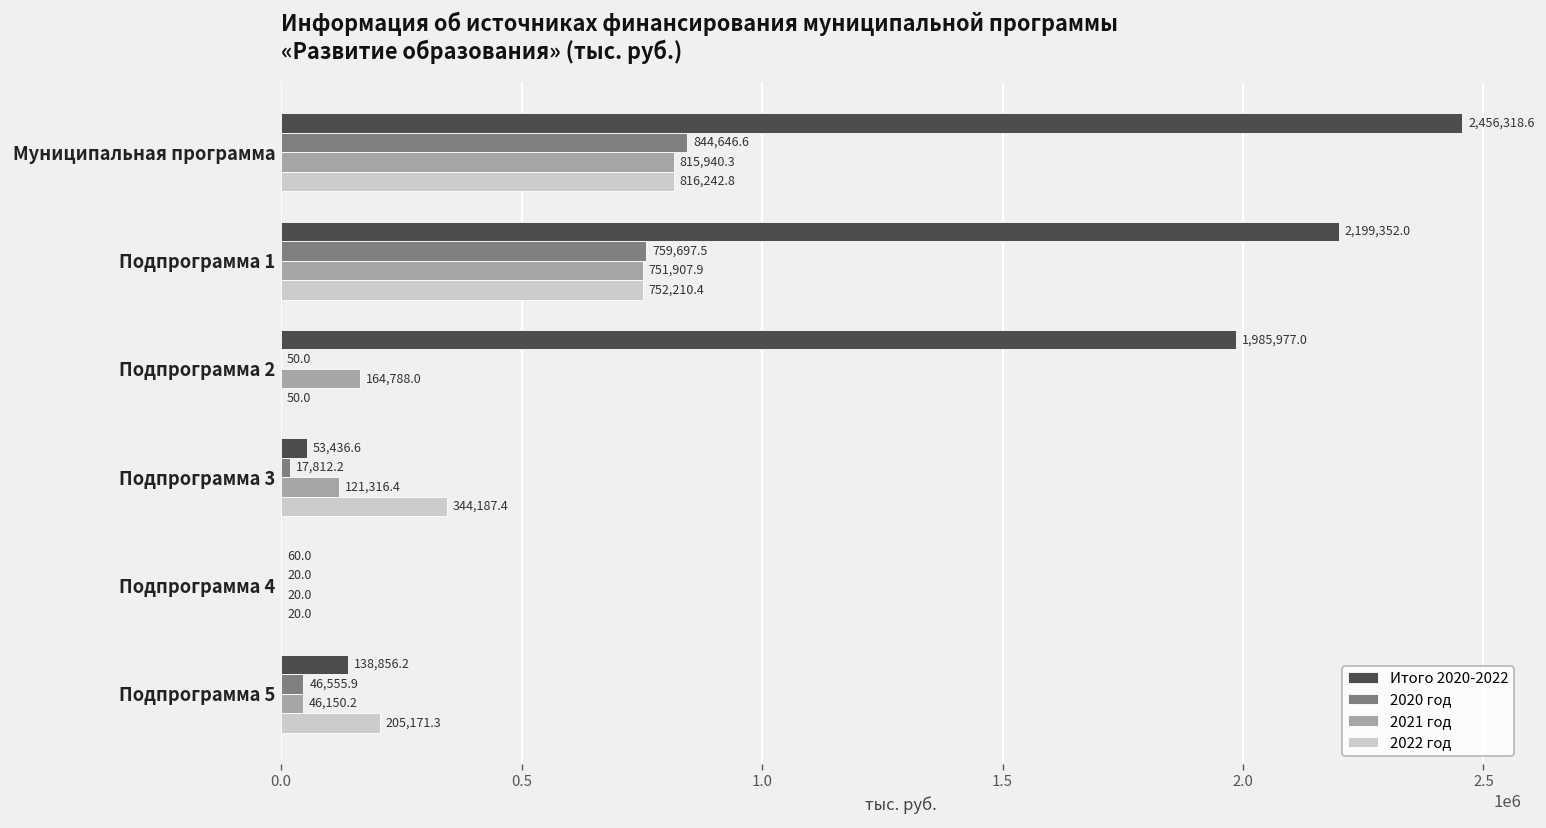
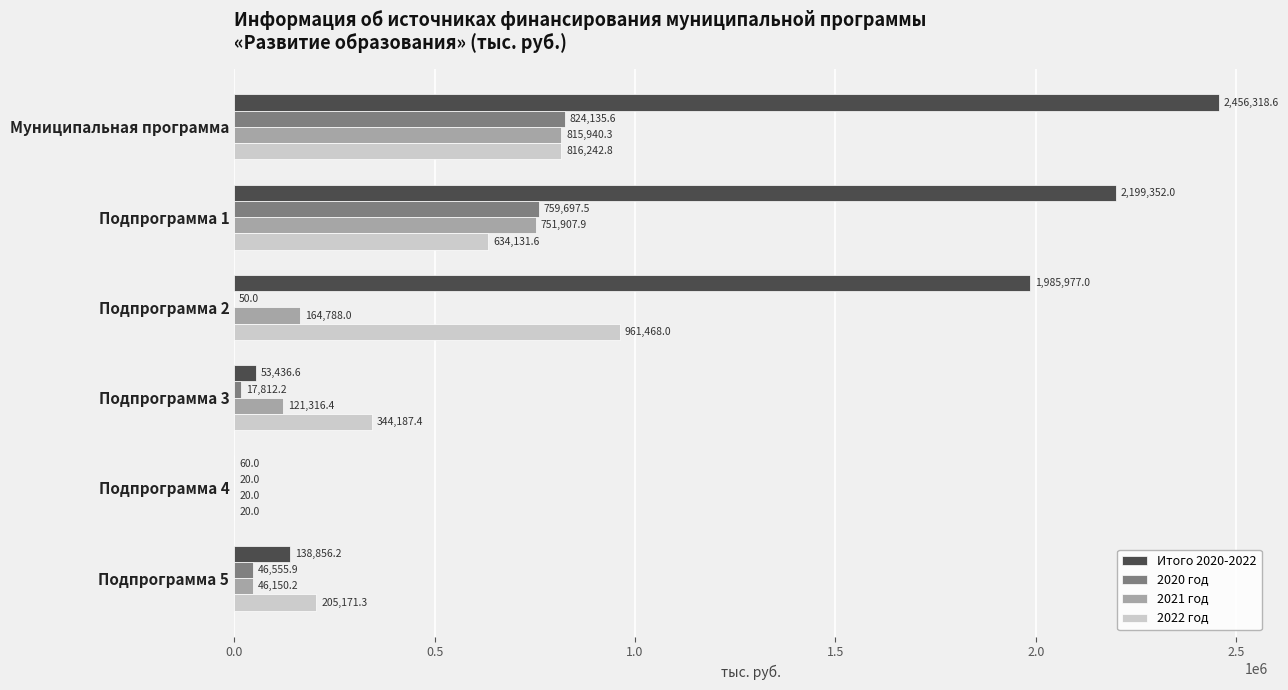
  {
    "Итого 2020-2022": {
      "Муниципальная программа": "2,456,318.6",
      "Подпрограмма 1": "2,199,352.0",
      "Подпрограмма 2": "1,985,977.0",
      "Подпрограмма 3": "53,436.6",
      "Подпрограмма 4": "60.0",
      "Подпрограмма 5": "138,856.2"
    },
    "2020 год": {
-     "Муниципальная программа": "844,646.6",
+     "Муниципальная программа": "824,135.6",
      "Подпрограмма 1": "759,697.5",
      "Подпрограмма 2": "50.0",
      "Подпрограмма 3": "17,812.2",
      "Подпрограмма 4": "20.0",
      "Подпрограмма 5": "46,555.9"
    },
    "2021 год": {
      "Муниципальная программа": "815,940.3",
      "Подпрограмма 1": "751,907.9",
      "Подпрограмма 2": "164,788.0",
      "Подпрограмма 3": "121,316.4",
      "Подпрограмма 4": "20.0",
      "Подпрограмма 5": "46,150.2"
    },
    "2022 год": {
      "Муниципальная программа": "816,242.8",
-     "Подпрограмма 1": "752,210.4",
-     "Подпрограмма 2": "50.0",
+     "Подпрограмма 1": "634,131.6",
+     "Подпрограмма 2": "961,468.0",
      "Подпрограмма 3": "344,187.4",
      "Подпрограмма 4": "20.0",
      "Подпрограмма 5": "205,171.3"
    }
  }
